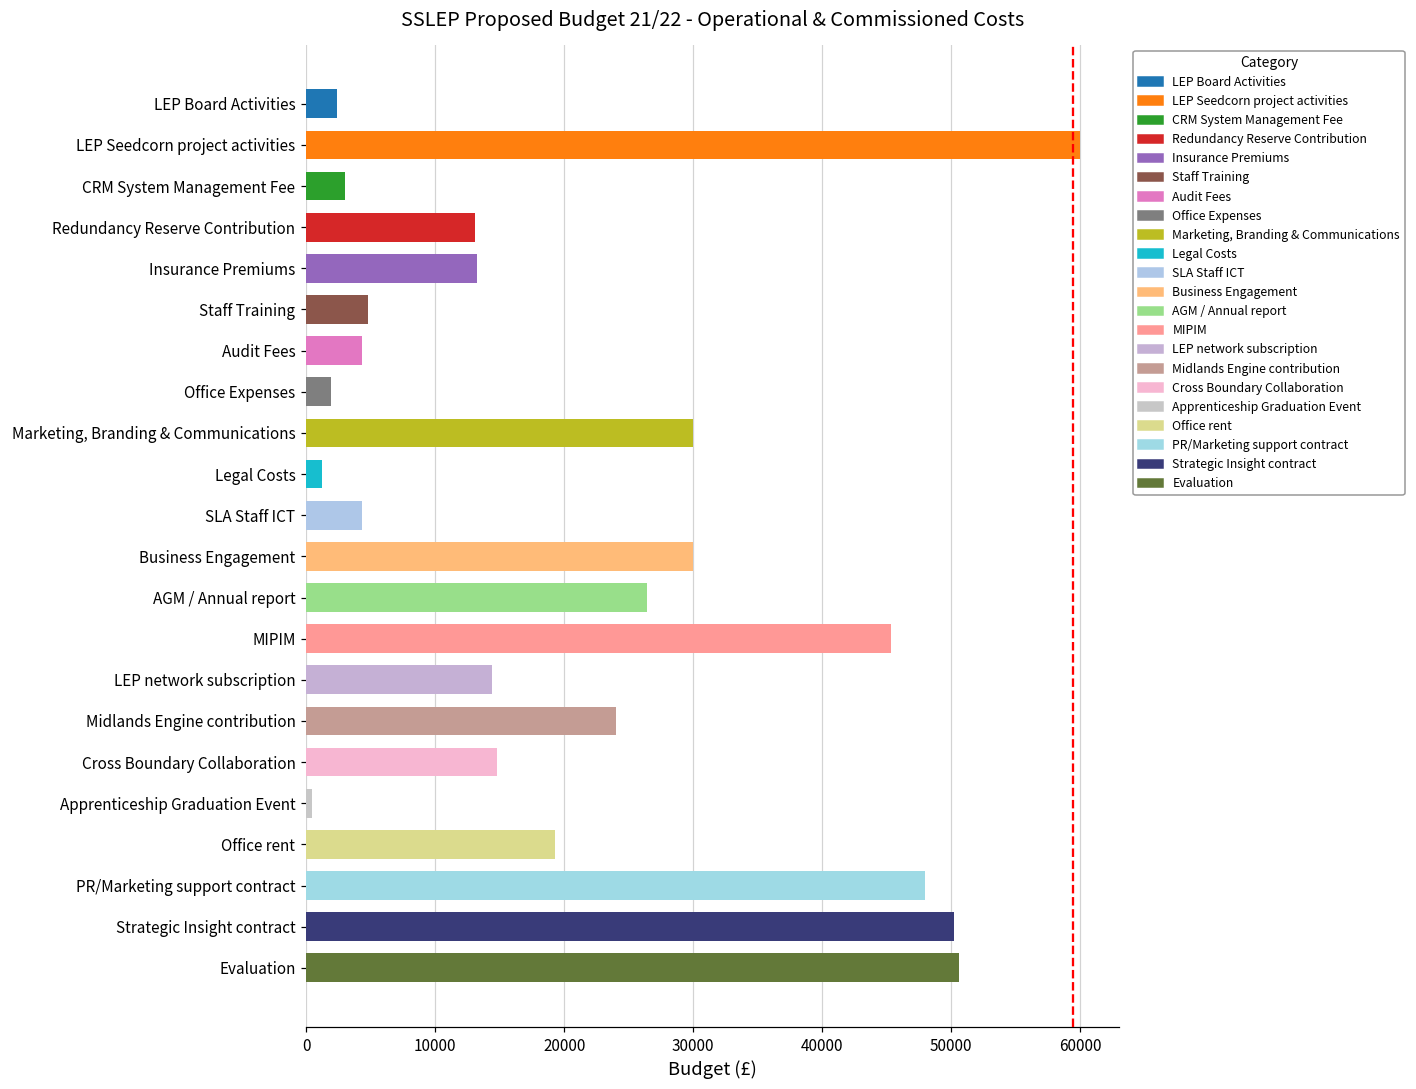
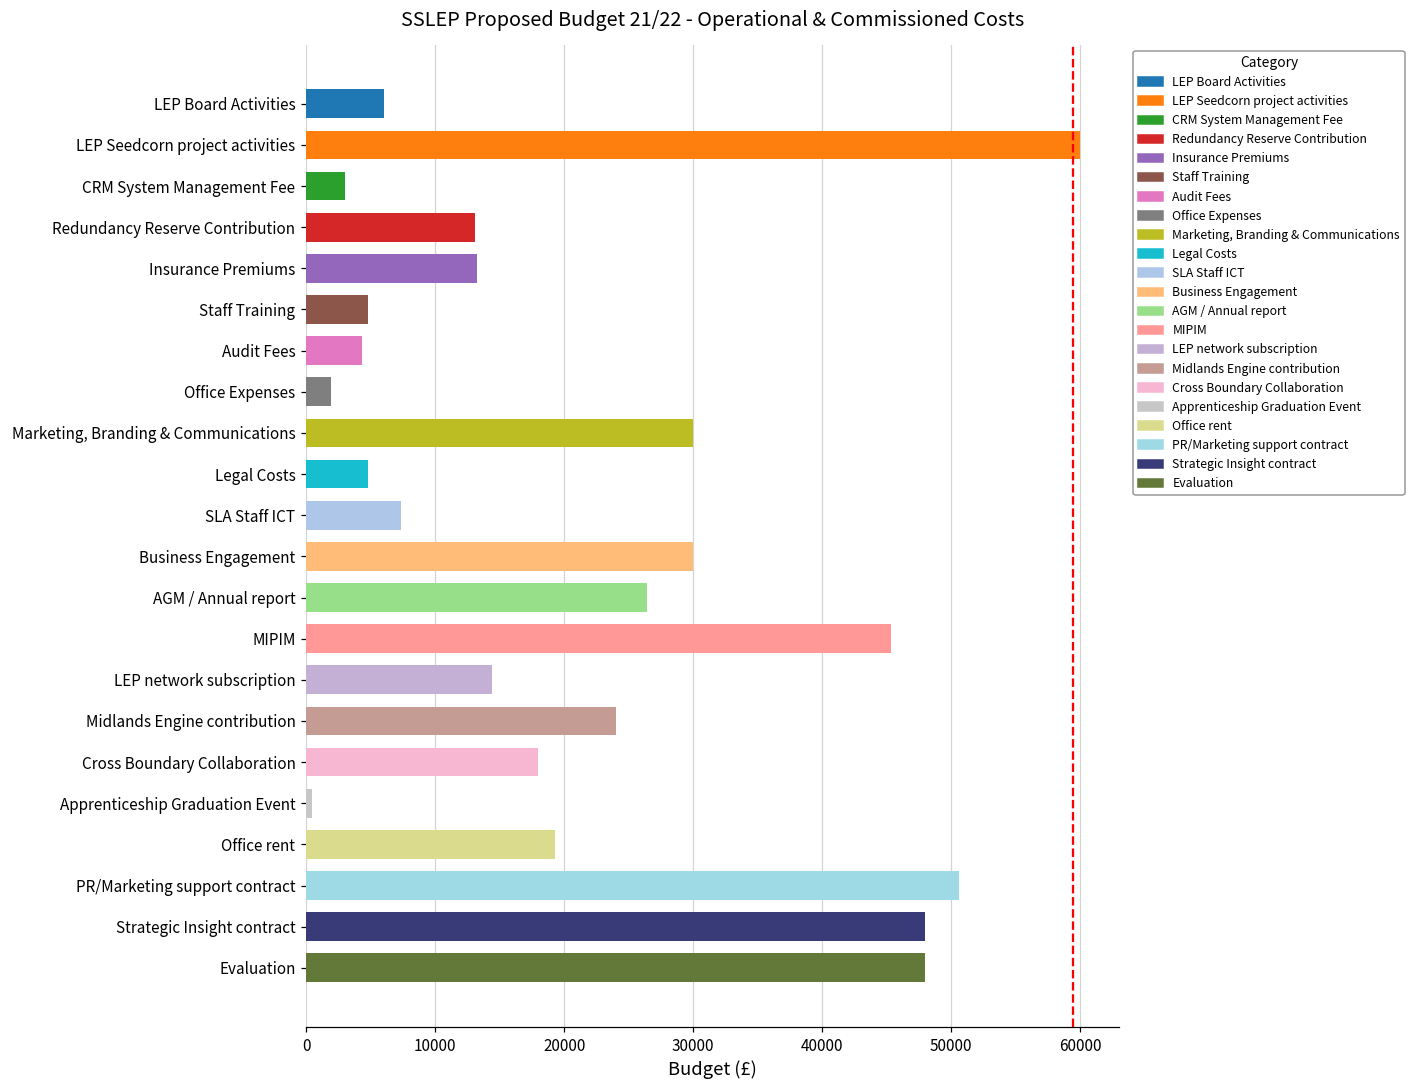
  {
-   "LEP Board Activities": 2400,
+   "LEP Board Activities": 6000,
    "LEP Seedcorn project activities": 60000,
    "CRM System Management Fee": 3000,
    "Redundancy Reserve Contribution": 13100,
    "Insurance Premiums": 13200,
    "Staff Training": 4800,
    "Audit Fees": 4300,
    "Office Expenses": 2000,
    "Marketing, Branding & Communications": 30000,
-   "Legal Costs": 1200,
-   "SLA Staff ICT": 4300,
+   "Legal Costs": 4800,
+   "SLA Staff ICT": 7400,
    "Business Engagement": 30000,
    "AGM / Annual report": 26400,
    "MIPIM": 45300,
    "LEP network subscription": 14400,
    "Midlands Engine contribution": 24000,
-   "Cross Boundary Collaboration": 14800,
+   "Cross Boundary Collaboration": 18000,
    "Apprenticeship Graduation Event": 500,
    "Office rent": 19300,
-   "PR/Marketing support contract": 48000,
-   "Strategic Insight contract": 50200,
-   "Evaluation": 50600
+   "PR/Marketing support contract": 50600,
+   "Strategic Insight contract": 48000,
+   "Evaluation": 48000
  }
